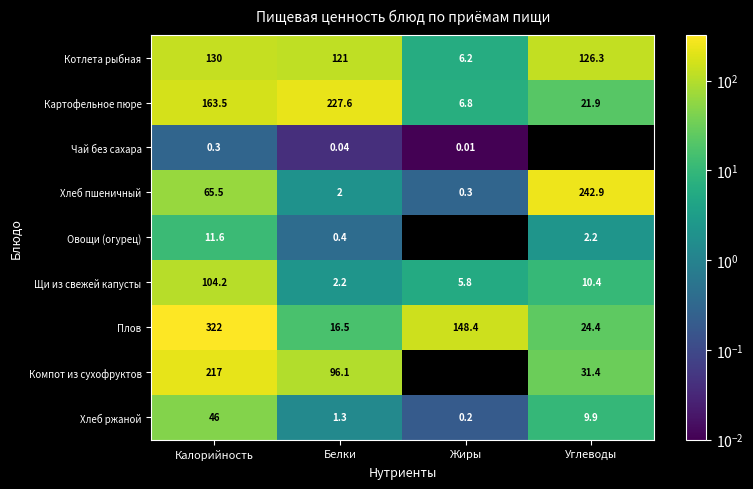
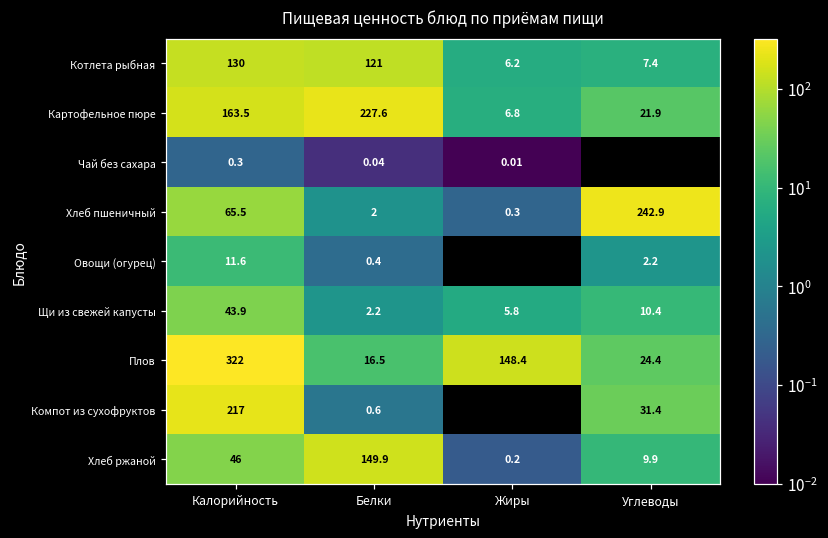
  {
    "Котлета рыбная": {
      "Калорийность": 130,
      "Белки": 121,
      "Жиры": 6.2,
-     "Углеводы": 126.3
+     "Углеводы": 7.4
    },
    "Картофельное пюре": {
      "Калорийность": 163.5,
      "Белки": 227.6,
      "Жиры": 6.8,
      "Углеводы": 21.9
    },
    "Чай без сахара": {
      "Калорийность": 0.3,
      "Белки": 0.04,
      "Жиры": 0.01
    },
    "Хлеб пшеничный": {
      "Калорийность": 65.5,
      "Белки": 2,
      "Жиры": 0.3,
      "Углеводы": 242.9
    },
    "Овощи (огурец)": {
      "Калорийность": 11.6,
      "Белки": 0.4,
      "Углеводы": 2.2
    },
    "Щи из свежей капусты": {
-     "Калорийность": 104.2,
+     "Калорийность": 43.9,
      "Белки": 2.2,
      "Жиры": 5.8,
      "Углеводы": 10.4
    },
    "Плов": {
      "Калорийность": 322,
      "Белки": 16.5,
      "Жиры": 148.4,
      "Углеводы": 24.4
    },
    "Компот из сухофруктов": {
      "Калорийность": 217,
-     "Белки": 96.1,
+     "Белки": 0.6,
      "Углеводы": 31.4
    },
    "Хлеб ржаной": {
      "Калорийность": 46,
-     "Белки": 1.3,
+     "Белки": 149.9,
      "Жиры": 0.2,
      "Углеводы": 9.9
    }
  }
